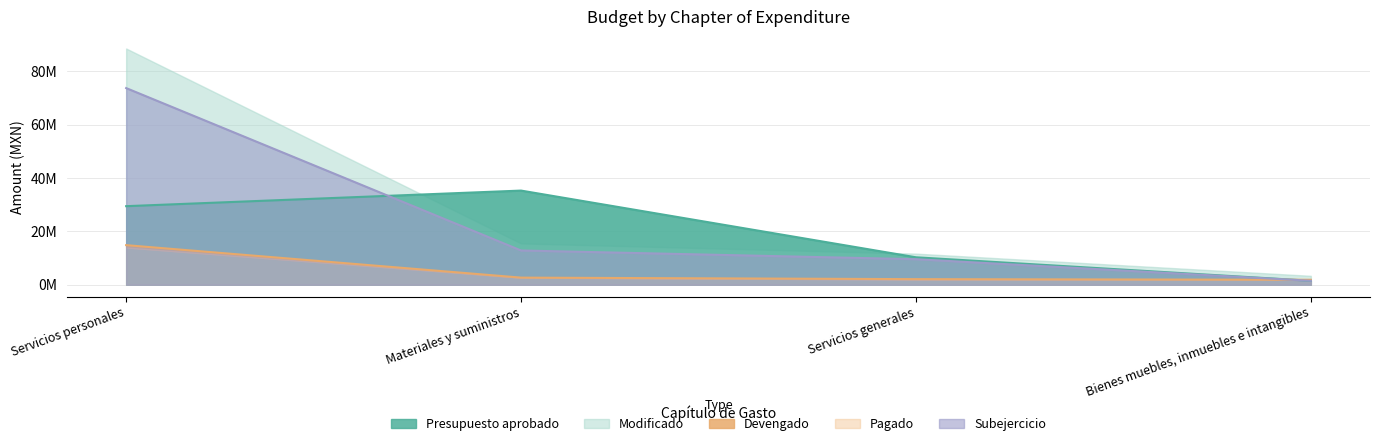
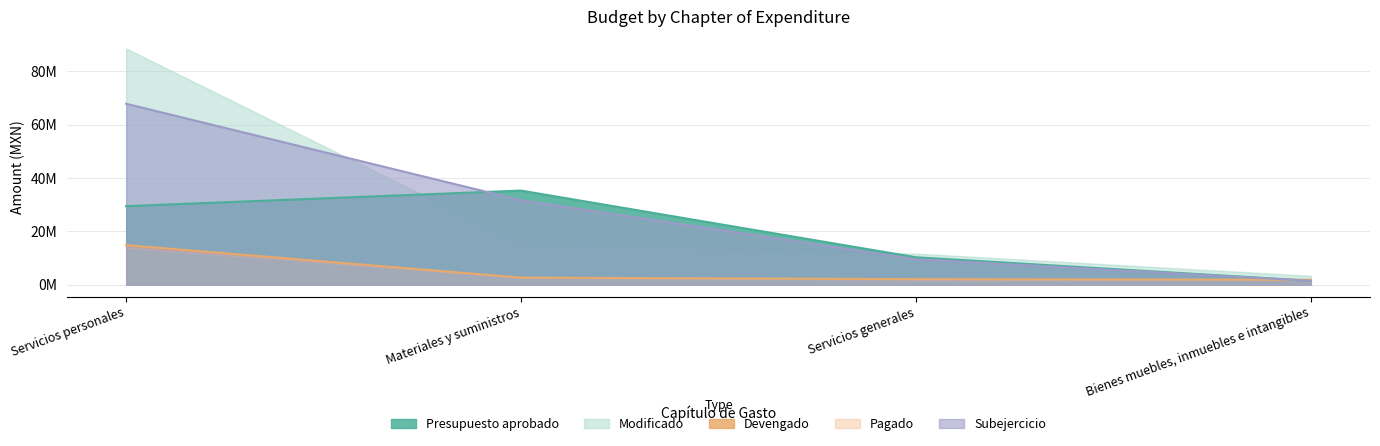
  {
    "Presupuesto aprobado": {
      "Servicios personales": 29000000
    },
    "Subejercicio": {
-     "Servicios personales": 74000000,
-     "Materiales y suministros": 13000000
+     "Servicios personales": 68000000,
+     "Materiales y suministros": 32000000
    }
  }
